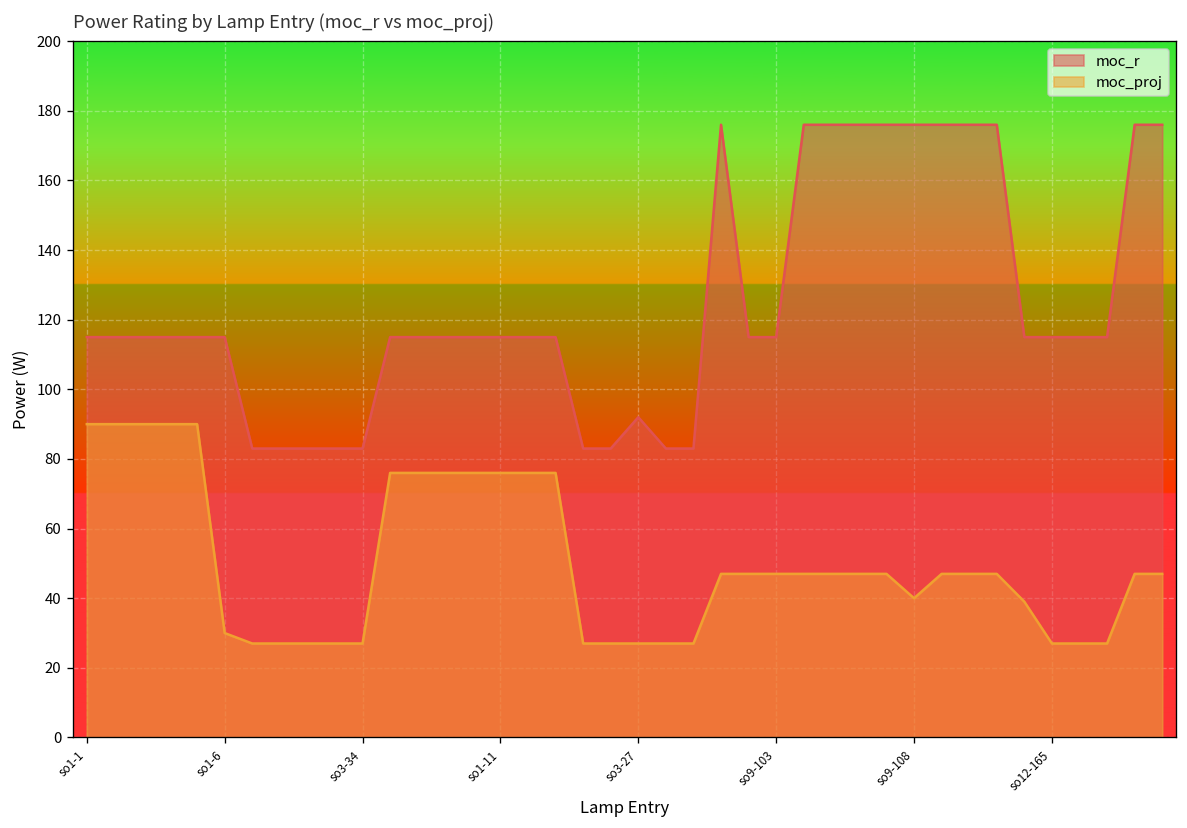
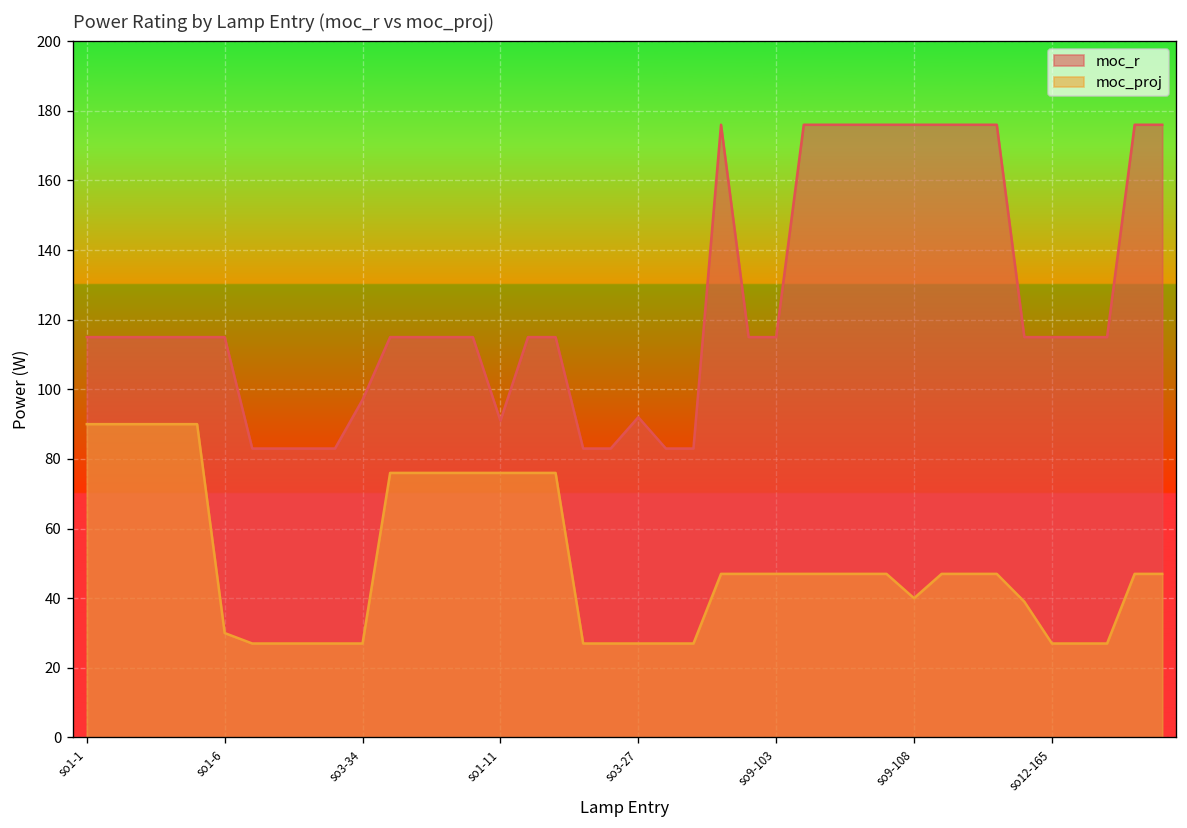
  {
    "moc_r": {
      "so1-1": 115,
      "so1-6": 115,
-     "so3-34": 83,
-     "so1-11": 115,
+     "so3-34": 97,
+     "so1-11": 91,
      "so3-27": 92,
      "so9-103": 115,
      "so9-108": 176,
      "so12-165": 115
    },
    "moc_proj": {
      "so1-1": 90,
      "so1-6": 30,
      "so3-34": 27,
      "so1-11": 76,
      "so3-27": 27,
      "so9-103": 47,
      "so9-108": 40,
      "so12-165": 27
    }
  }
